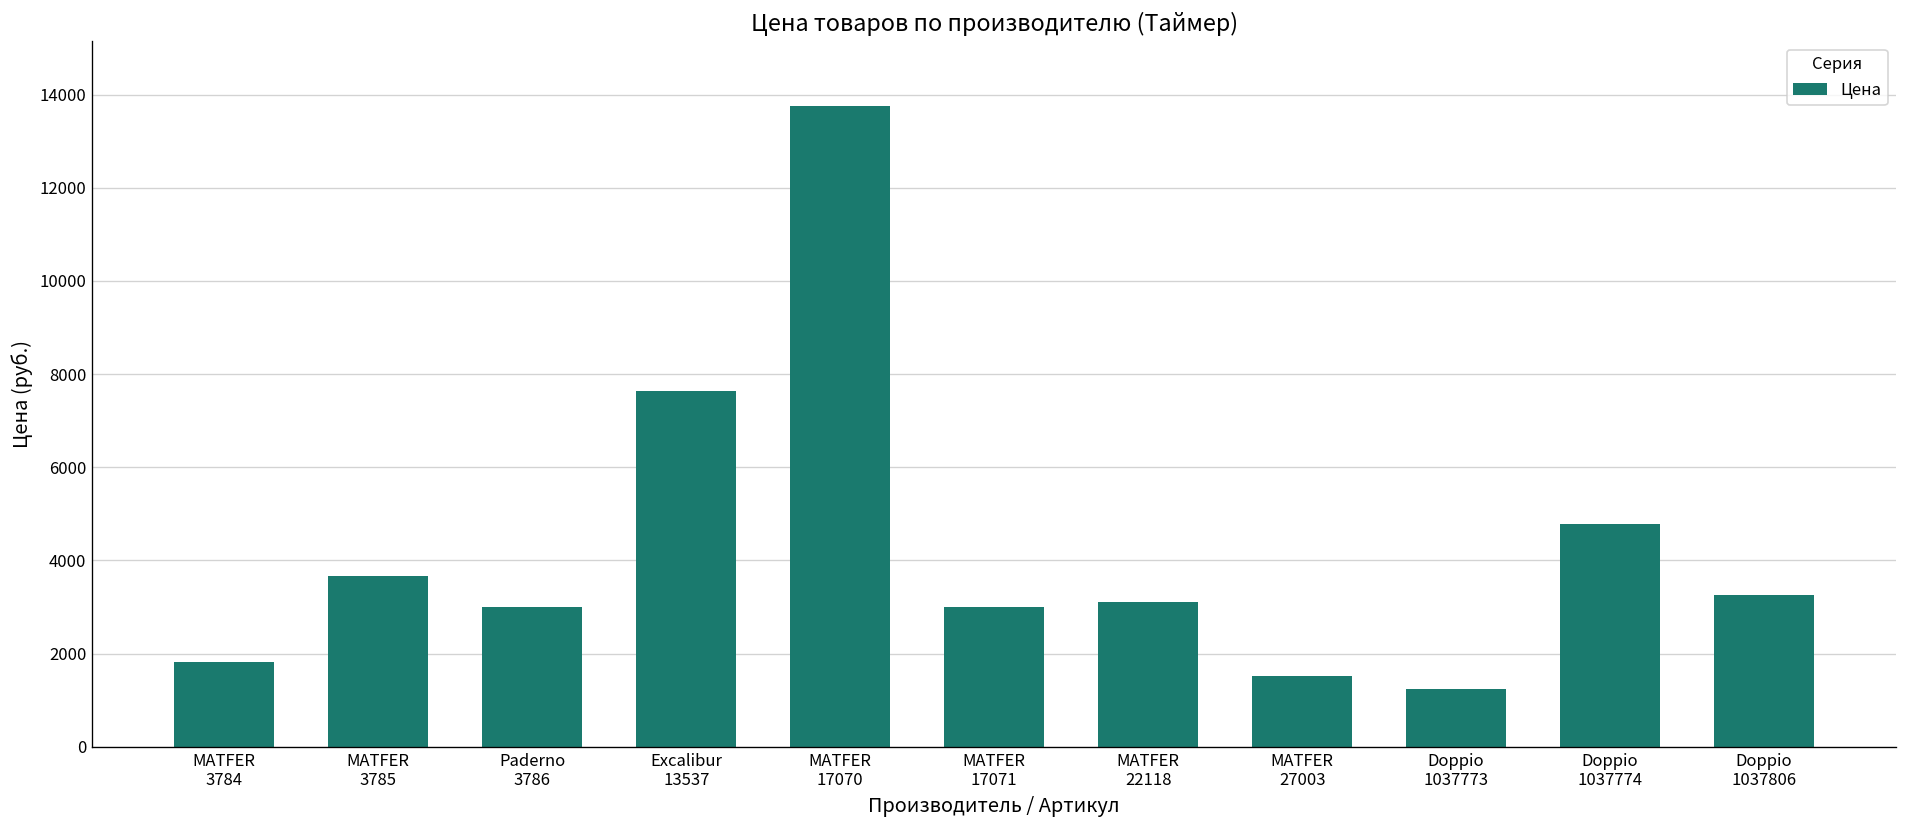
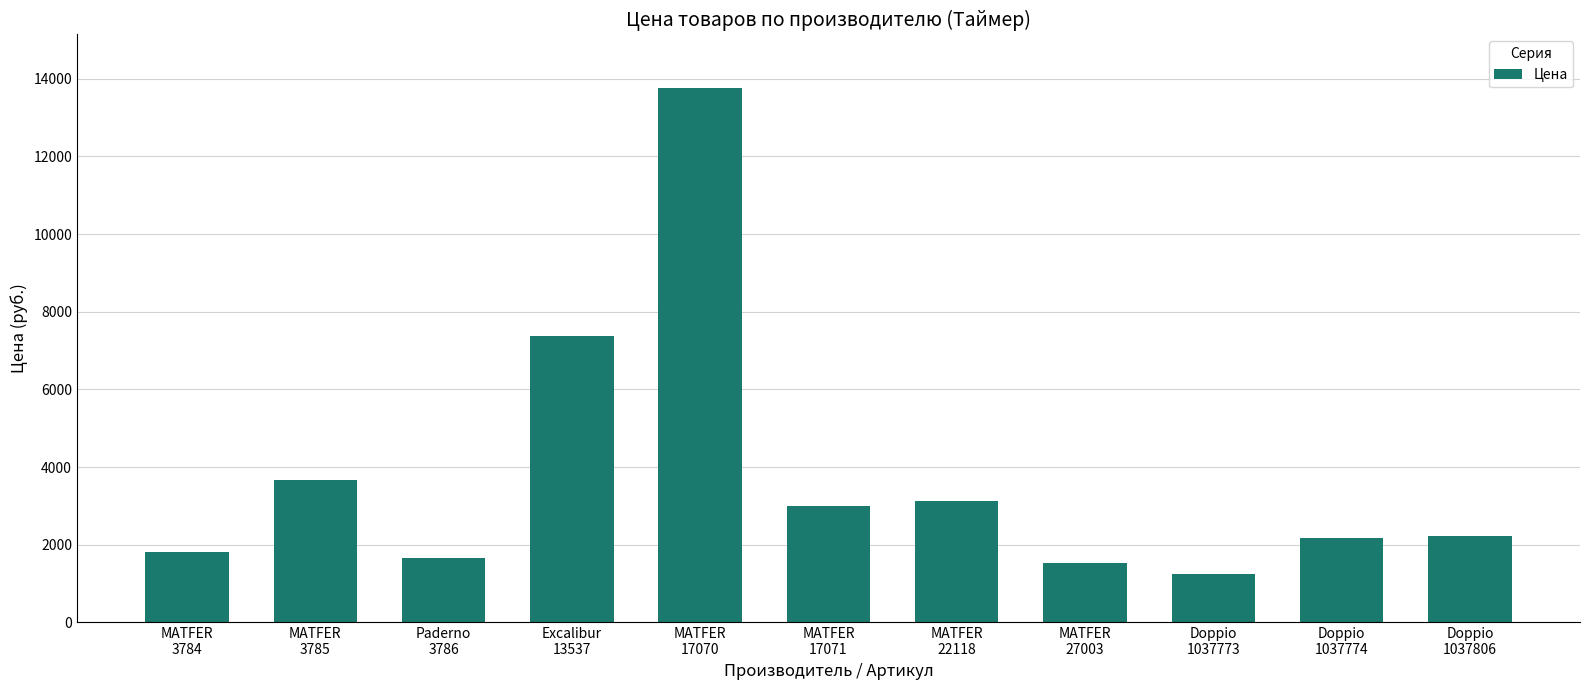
  {
    "MATFER 3784": 1800,
    "MATFER 3785": 3700,
-   "Paderno 3786": 3000,
-   "Excalibur 13537": 7600,
+   "Paderno 3786": 1700,
+   "Excalibur 13537": 7400,
    "MATFER 17070": 13800,
    "MATFER 17071": 3000,
    "MATFER 22118": 3100,
    "MATFER 27003": 1500,
    "Doppio 1037773": 1300,
-   "Doppio 1037774": 4800,
-   "Doppio 1037806": 3300
+   "Doppio 1037774": 2200,
+   "Doppio 1037806": 2200
  }
